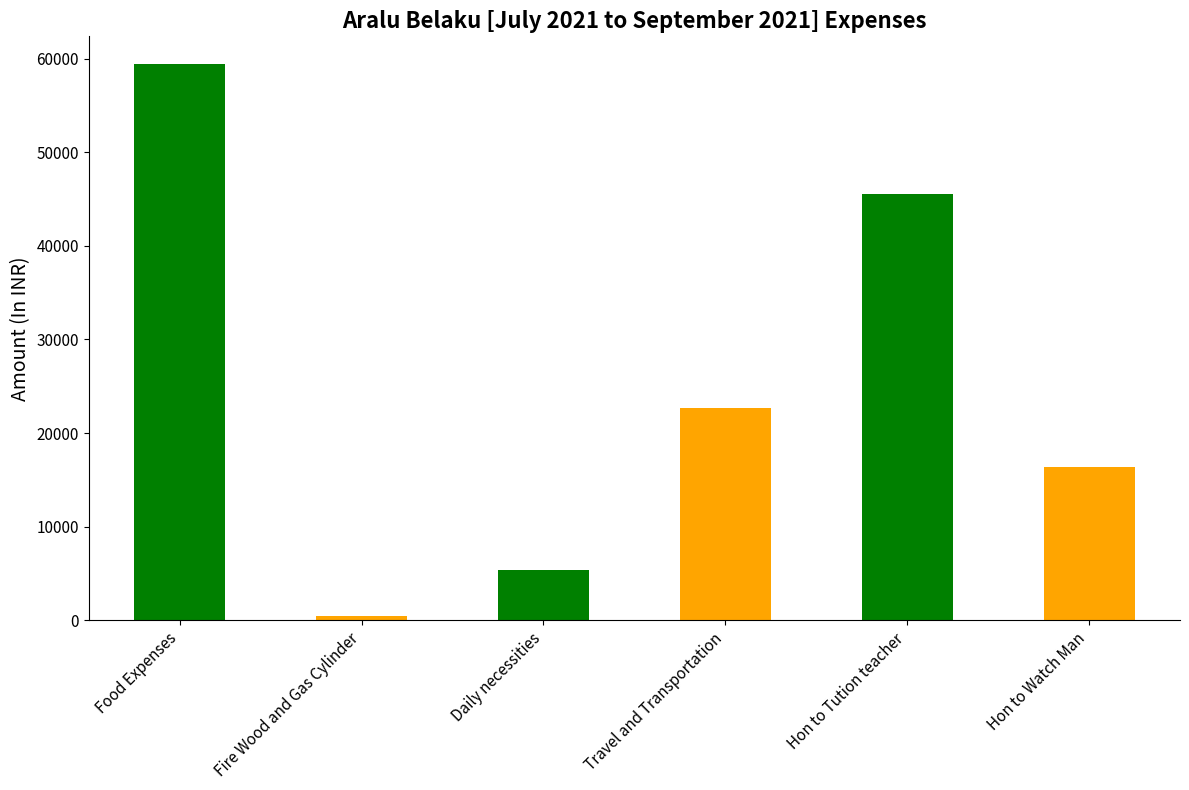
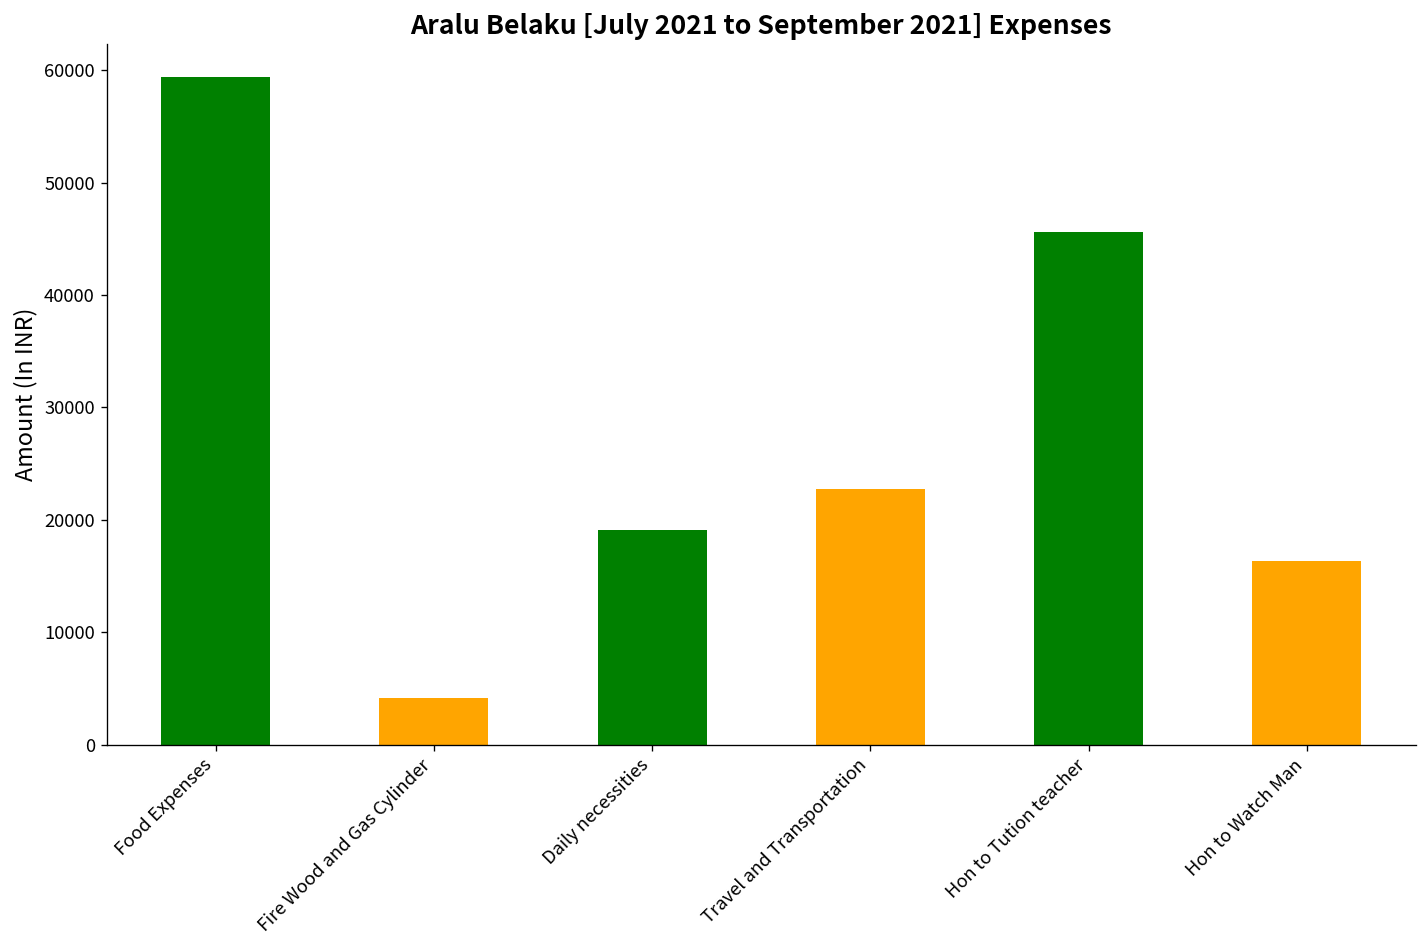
  {
    "Food Expenses": 59000,
-   "Fire Wood and Gas Cylinder": 1000,
-   "Daily necessities": 5000,
+   "Fire Wood and Gas Cylinder": 4000,
+   "Daily necessities": 19000,
    "Travel and Transportation": 23000,
    "Hon to Tution teacher": 46000,
    "Hon to Watch Man": 16000
  }
